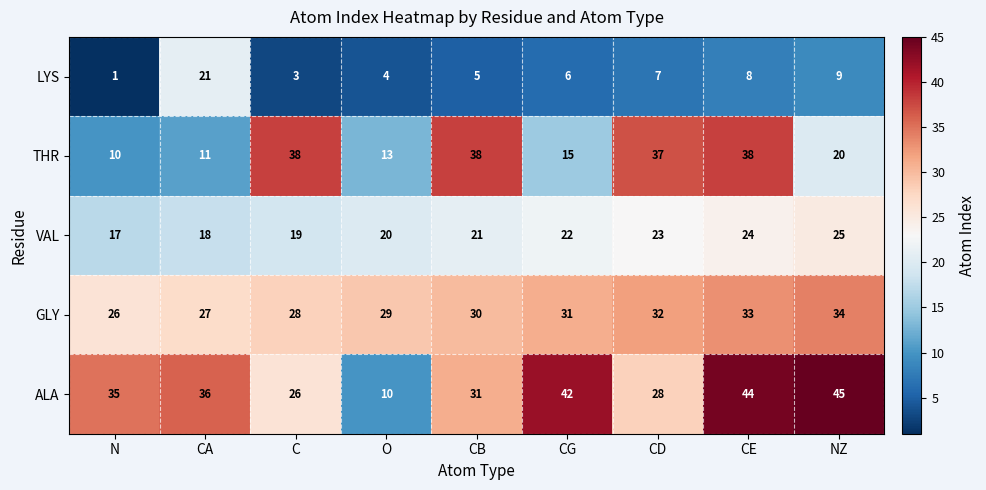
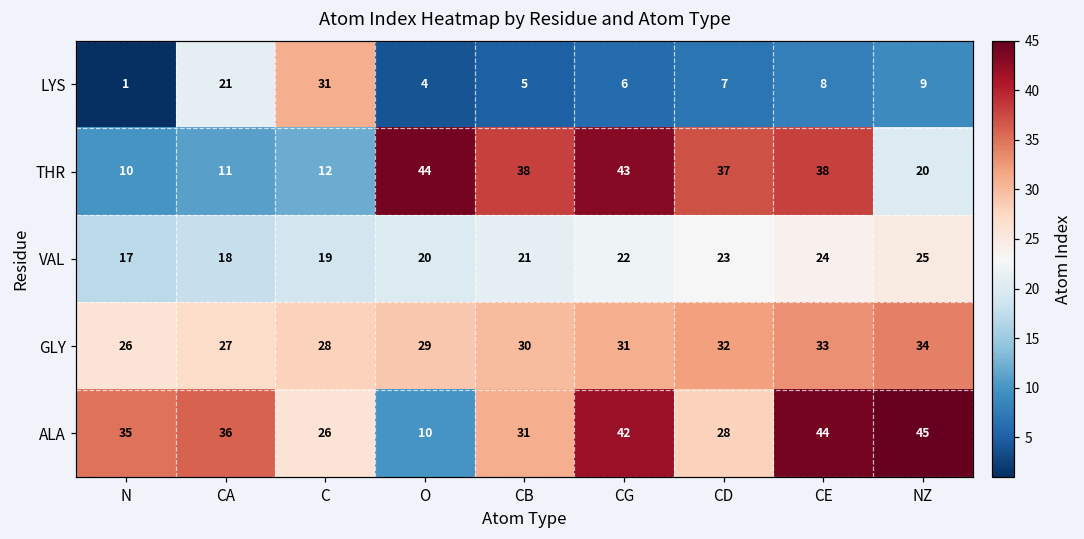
  {
    "LYS": {
      "N": 1,
      "CA": 21,
-     "C": 3,
+     "C": 31,
      "O": 4,
      "CB": 5,
      "CG": 6,
      "CD": 7,
      "CE": 8,
      "NZ": 9
    },
    "THR": {
      "N": 10,
      "CA": 11,
-     "C": 38,
-     "O": 13,
+     "C": 12,
+     "O": 44,
      "CB": 38,
-     "CG": 15,
+     "CG": 43,
      "CD": 37,
      "CE": 38,
      "NZ": 20
    },
    "VAL": {
      "N": 17,
      "CA": 18,
      "C": 19,
      "O": 20,
      "CB": 21,
      "CG": 22,
      "CD": 23,
      "CE": 24,
      "NZ": 25
    },
    "GLY": {
      "N": 26,
      "CA": 27,
      "C": 28,
      "O": 29,
      "CB": 30,
      "CG": 31,
      "CD": 32,
      "CE": 33,
      "NZ": 34
    },
    "ALA": {
      "N": 35,
      "CA": 36,
      "C": 26,
      "O": 10,
      "CB": 31,
      "CG": 42,
      "CD": 28,
      "CE": 44,
      "NZ": 45
    }
  }
